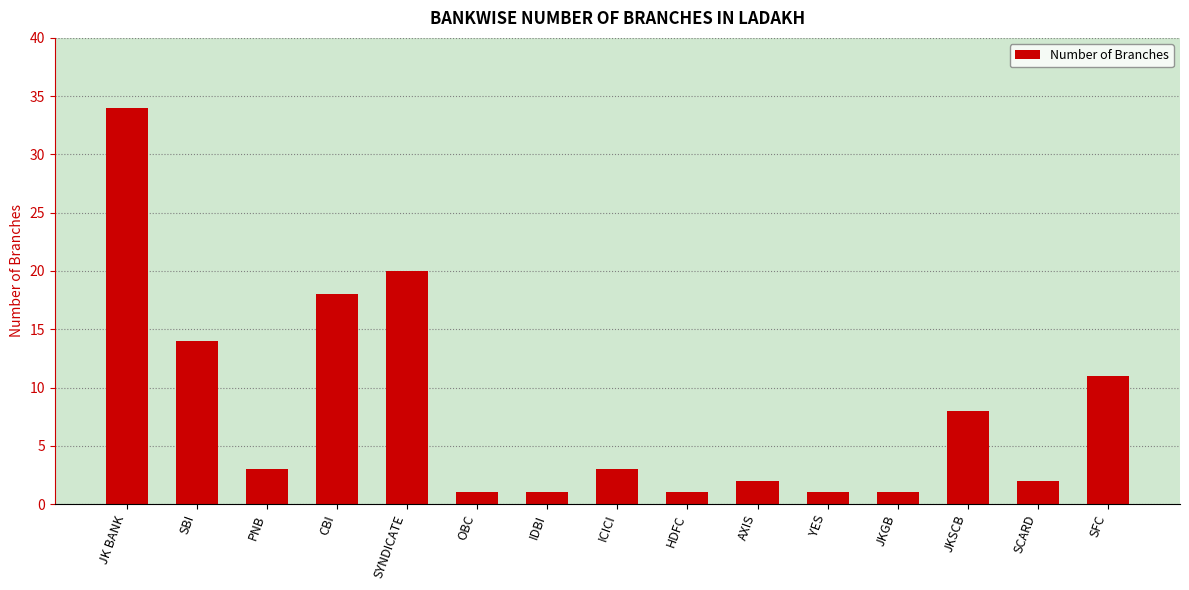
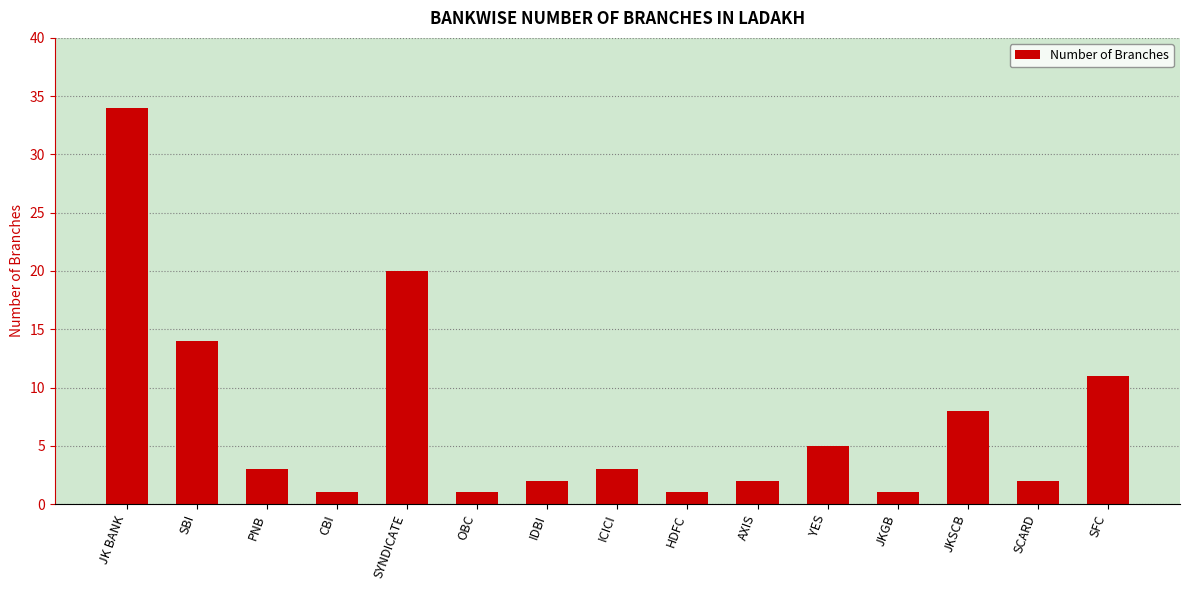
  {
    "JK BANK": 34,
    "SBI": 14,
    "PNB": 3,
-   "CBI": 18,
+   "CBI": 1,
    "SYNDICATE": 20,
    "OBC": 1,
-   "IDBI": 1,
+   "IDBI": 2,
    "ICICI": 3,
    "HDFC": 1,
    "AXIS": 2,
-   "YES": 1,
+   "YES": 5,
    "JKGB": 1,
    "JKSCB": 8,
    "SCARD": 2,
    "SFC": 11
  }
